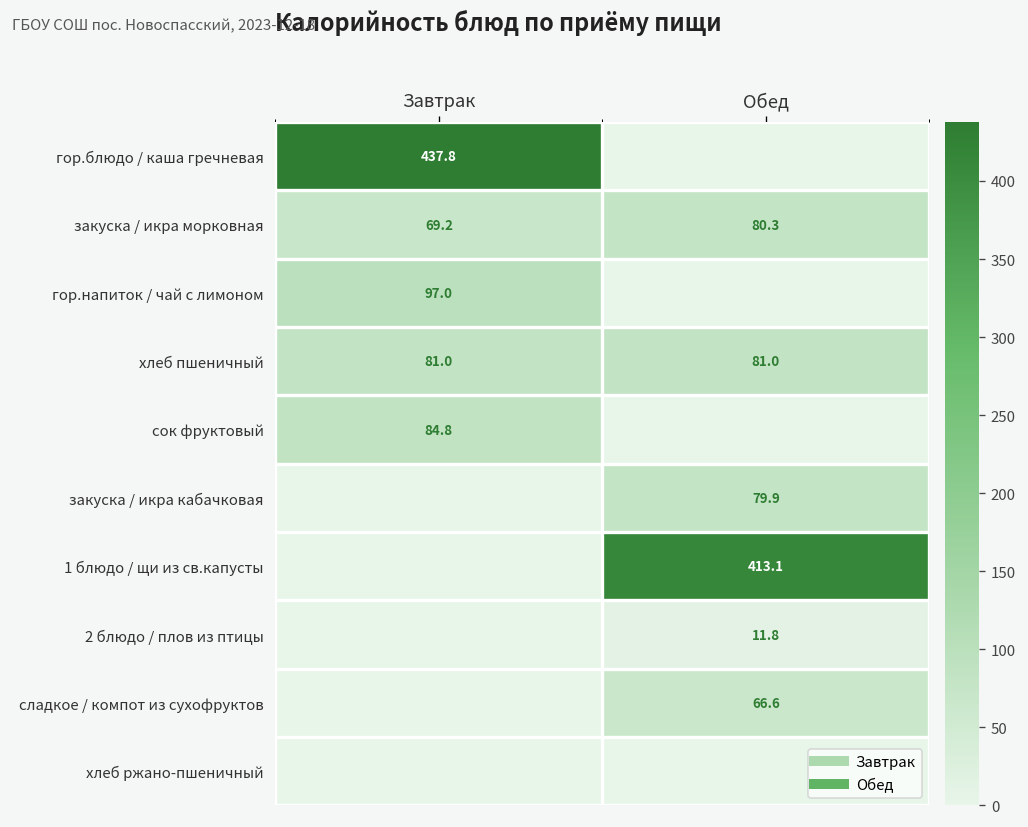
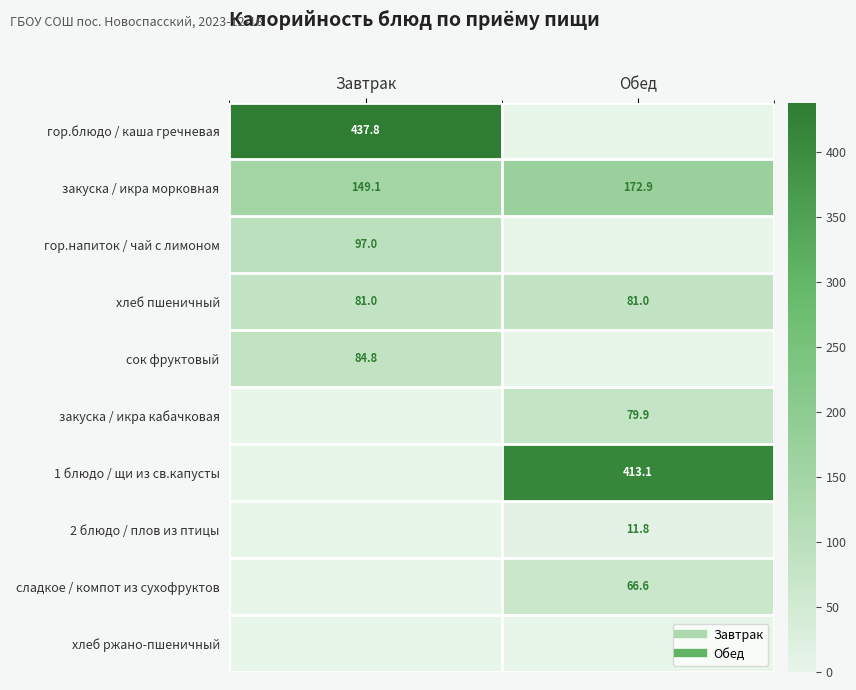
  {
    "гор.блюдо / каша гречневая": {
      "Завтрак": 437.8
    },
    "закуска / икра морковная": {
-     "Завтрак": 69.2,
-     "Обед": 80.3
+     "Завтрак": 149.1,
+     "Обед": 172.9
    },
    "гор.напиток / чай с лимоном": {
      "Завтрак": 97.0
    },
    "хлеб пшеничный": {
      "Завтрак": 81.0,
      "Обед": 81.0
    },
    "сок фруктовый": {
      "Завтрак": 84.8
    },
    "закуска / икра кабачковая": {
      "Обед": 79.9
    },
    "1 блюдо / щи из св.капусты": {
      "Обед": 413.1
    },
    "2 блюдо / плов из птицы": {
      "Обед": 11.8
    },
    "сладкое / компот из сухофруктов": {
      "Обед": 66.6
    }
  }
